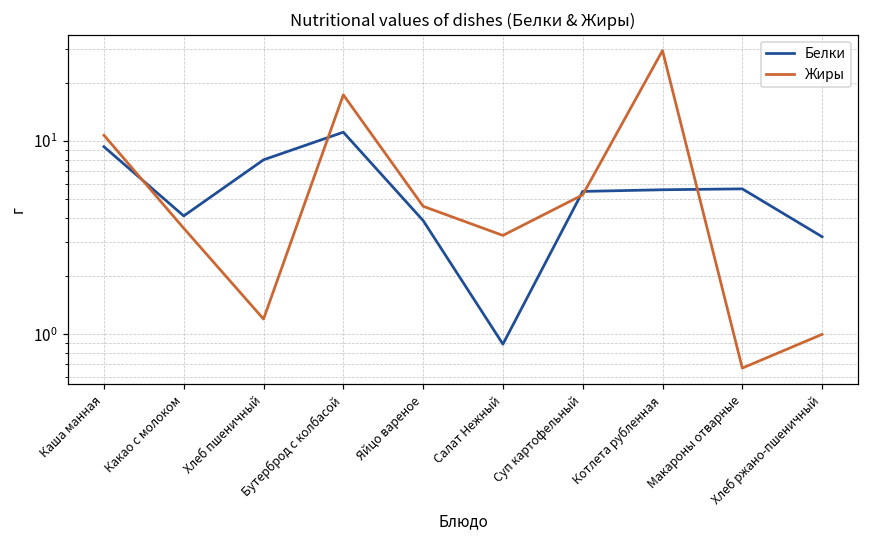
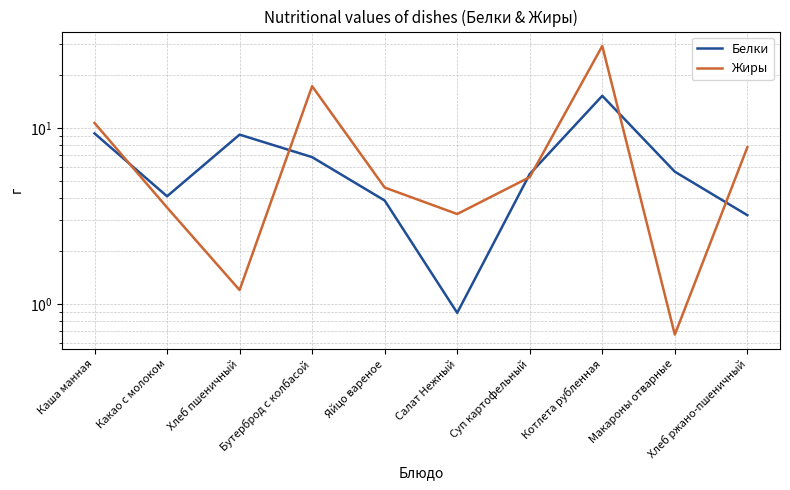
  {
    "Белки": {
      "Каша манная": 9,
      "Какао с молоком": 4.1,
-     "Хлеб пшеничный": 8,
-     "Бутерброд с колбасой": 11,
+     "Хлеб пшеничный": 9,
+     "Бутерброд с колбасой": 6.9,
      "Яйцо вареное": 3.9,
      "Салат Нежный": 0.9,
      "Суп картофельный": 5.5,
-     "Котлета рубленная": 5.6,
+     "Котлета рубленная": 15,
      "Макароны отварные": 5.7,
      "Хлеб ржано-пшеничный": 3.2
    },
    "Жиры": {
      "Каша манная": 11,
      "Какао с молоком": 3.5,
      "Хлеб пшеничный": 1.2,
      "Бутерброд с колбасой": 17,
      "Яйцо вареное": 4.6,
      "Салат Нежный": 3.3,
      "Суп картофельный": 5.3,
      "Котлета рубленная": 29,
      "Макароны отварные": 0.67,
-     "Хлеб ржано-пшеничный": 1.0
+     "Хлеб ржано-пшеничный": 8
    }
  }
